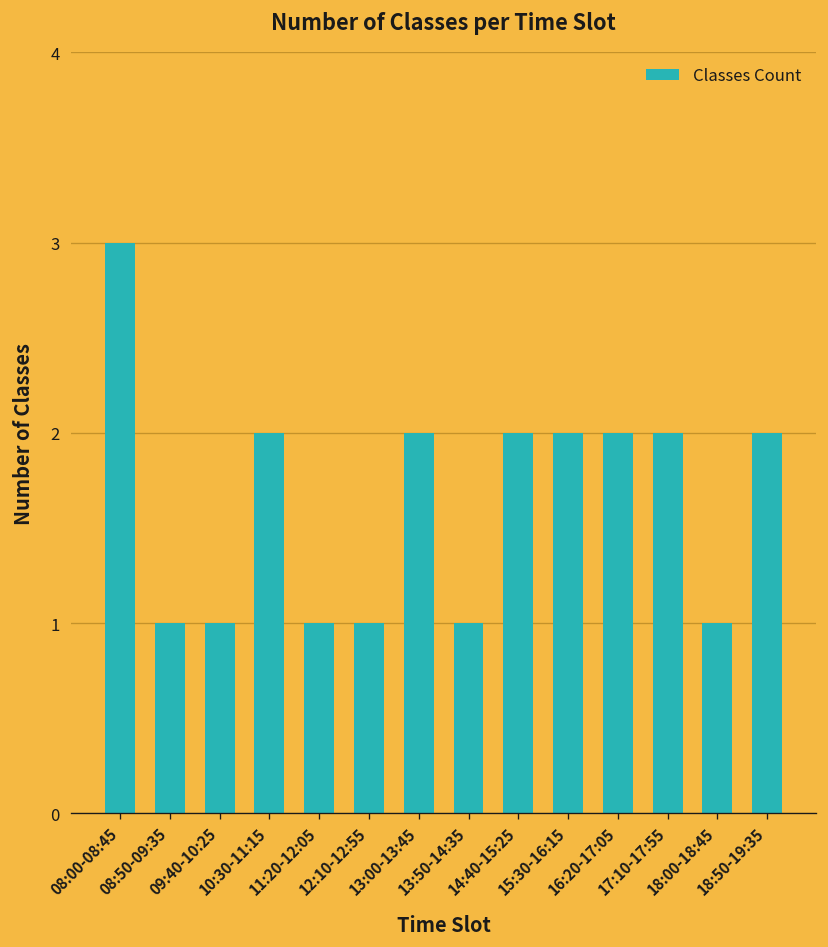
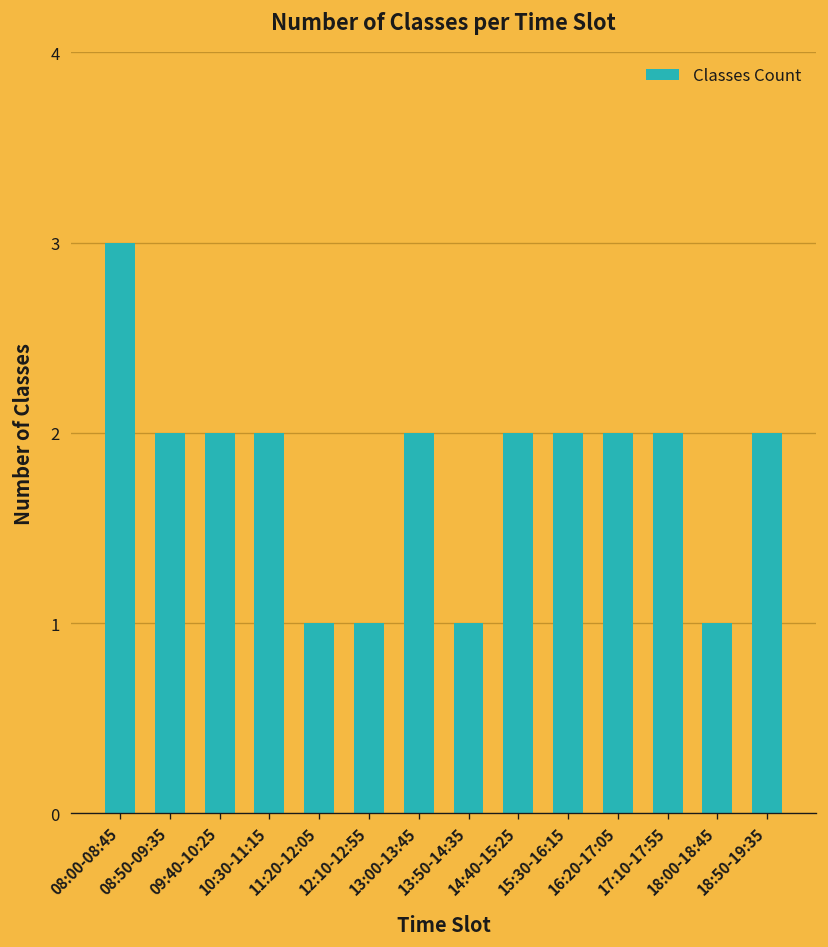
  {
    "08:00-08:45": 3,
-   "08:50-09:35": 1,
-   "09:40-10:25": 1,
+   "08:50-09:35": 2,
+   "09:40-10:25": 2,
    "10:30-11:15": 2,
    "11:20-12:05": 1,
    "12:10-12:55": 1,
    "13:00-13:45": 2,
    "13:50-14:35": 1,
    "14:40-15:25": 2,
    "15:30-16:15": 2,
    "16:20-17:05": 2,
    "17:10-17:55": 2,
    "18:00-18:45": 1,
    "18:50-19:35": 2
  }
